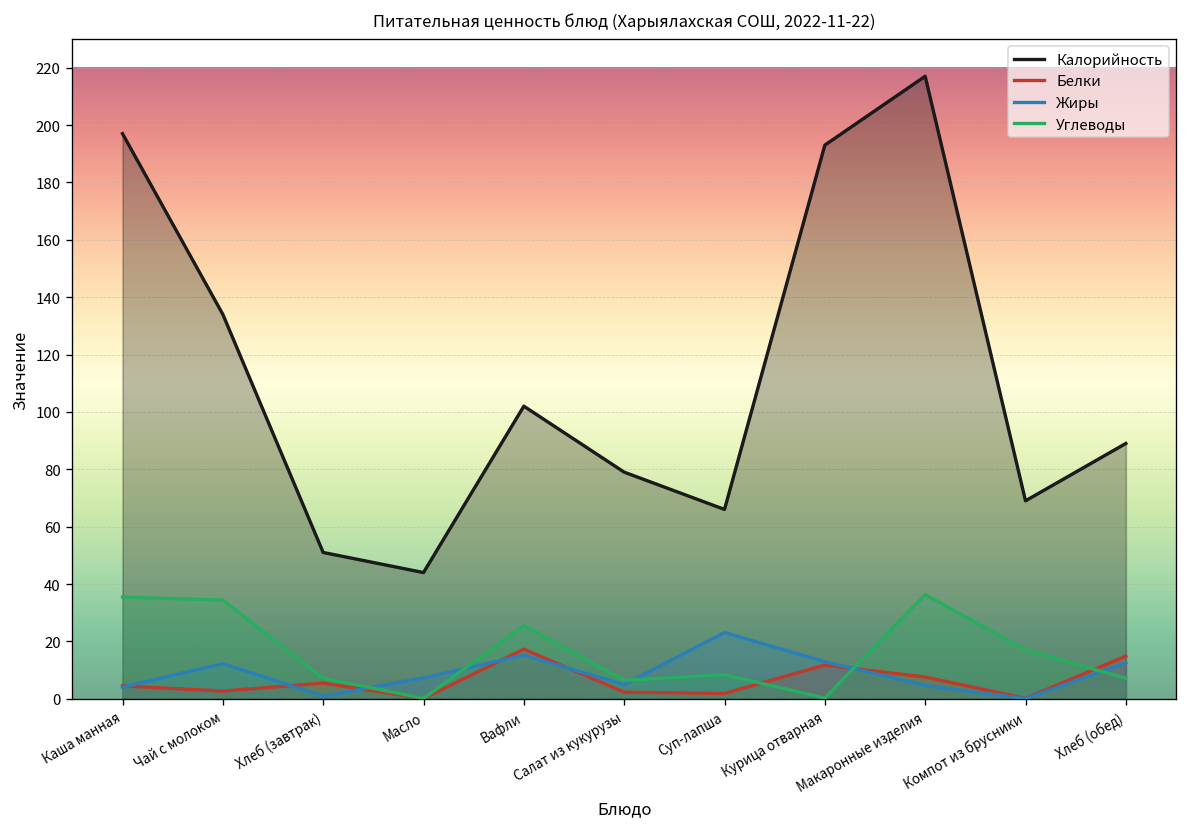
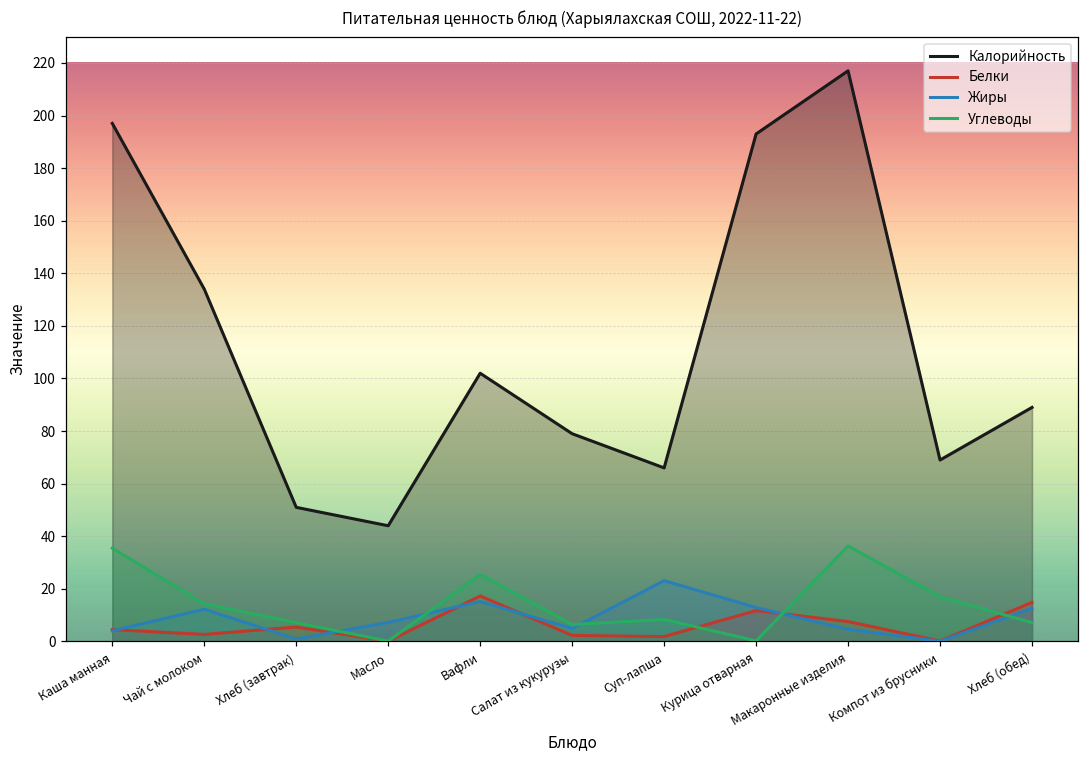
  {
    "Калорийность": {
      "Каша манная": 197,
      "Чай с молоком": 134,
      "Хлеб (завтрак)": 51,
      "Масло": 44,
      "Вафли": 102,
      "Салат из кукурузы": 79,
      "Суп-лапша": 66,
      "Курица отварная": 193,
      "Макаронные изделия": 217,
      "Компот из брусники": 69,
      "Хлеб (обед)": 89
    },
    "Белки": {
      "Чай с молоком": 3,
      "Хлеб (завтрак)": 5,
      "Вафли": 17,
      "Салат из кукурузы": 2,
      "Суп-лапша": 2,
      "Курица отварная": 12,
      "Макаронные изделия": 8,
      "Хлеб (обед)": 15
    },
    "Жиры": {
      "Чай с молоком": 12,
      "Хлеб (завтрак)": 1,
      "Масло": 7,
      "Вафли": 15,
      "Салат из кукурузы": 5,
      "Суп-лапша": 23,
      "Курица отварная": 13,
      "Макаронные изделия": 5,
      "Хлеб (обед)": 13
    },
    "Углеводы": {
      "Каша манная": 35,
-     "Чай с молоком": 34,
+     "Чай с молоком": 14,
      "Хлеб (завтрак)": 7,
      "Вафли": 26,
      "Салат из кукурузы": 6,
      "Суп-лапша": 8,
      "Курица отварная": 0,
      "Макаронные изделия": 36,
      "Компот из брусники": 17,
      "Хлеб (обед)": 7
    }
  }
